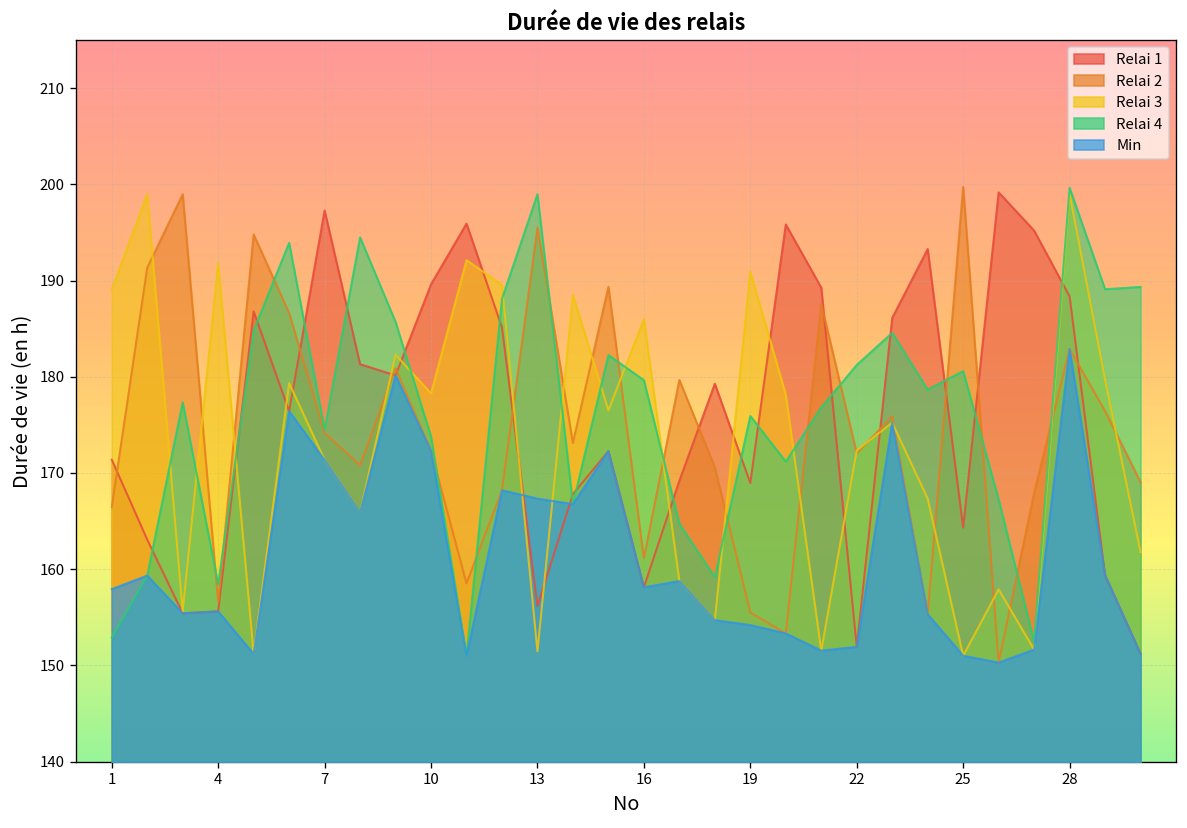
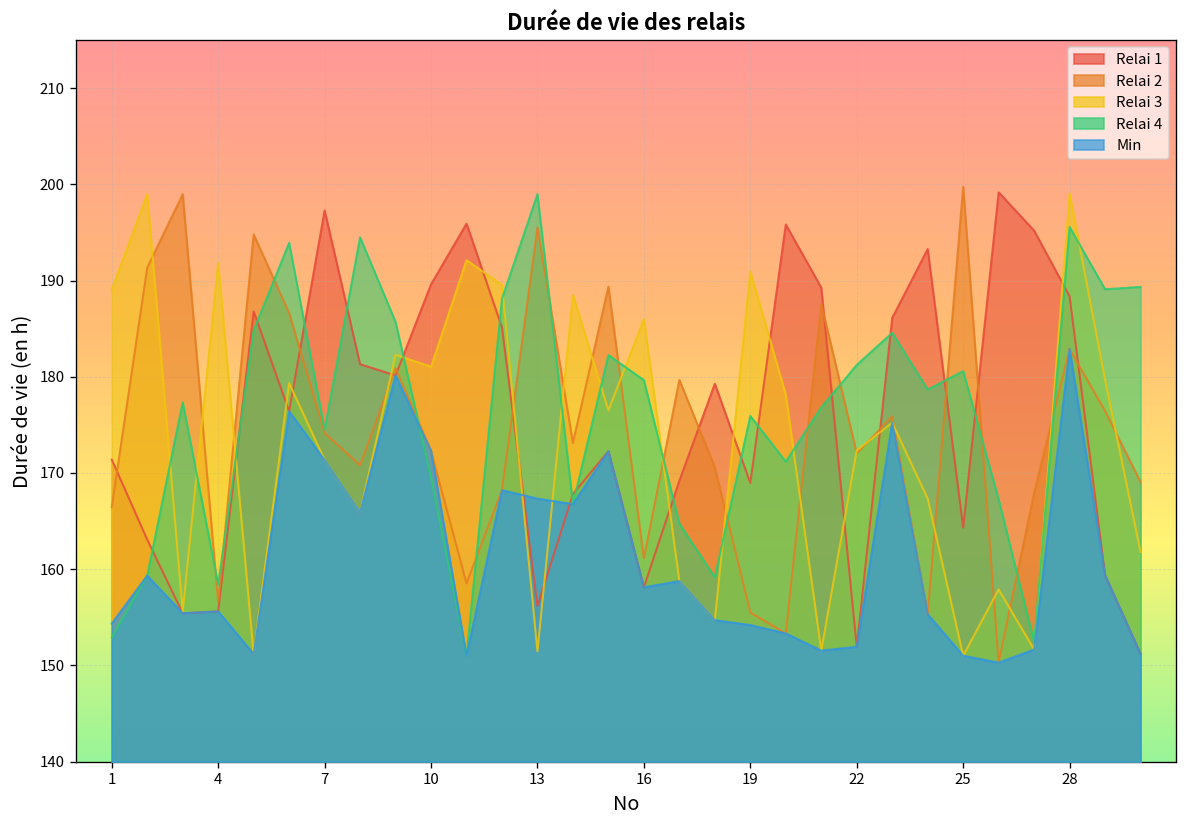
  {
    "Relai 3": {
      "1": 189,
      "4": 192,
-     "10": 178,
+     "10": 181,
      "13": 151,
      "16": 186,
      "19": 191,
      "28": 199
    },
    "Relai 4": {
      "1": 153,
      "4": 158,
      "7": 175,
-     "10": 174,
+     "10": 170,
      "13": 199,
      "16": 180,
      "19": 176,
      "22": 181,
      "25": 181,
-     "28": 200
+     "28": 196
    },
    "Min": {
-     "1": 158,
+     "1": 154,
      "13": 167,
      "19": 154
    }
  }
